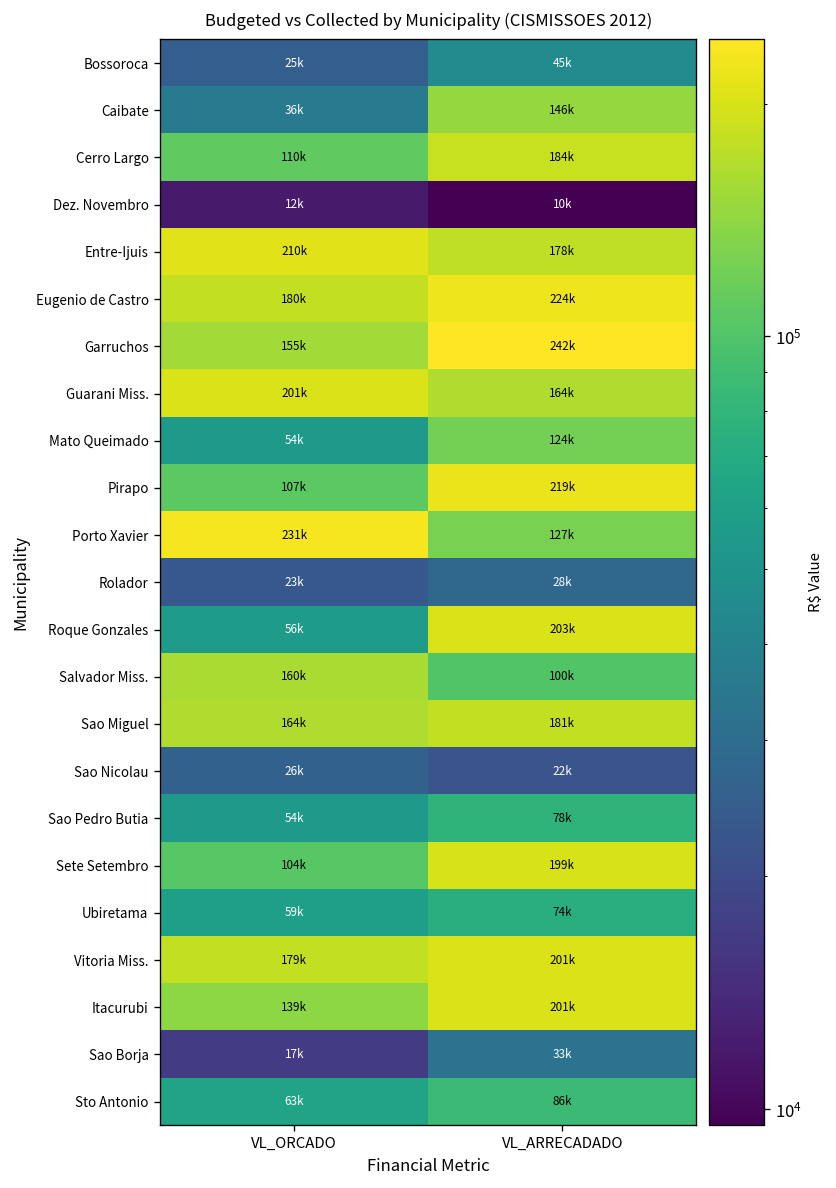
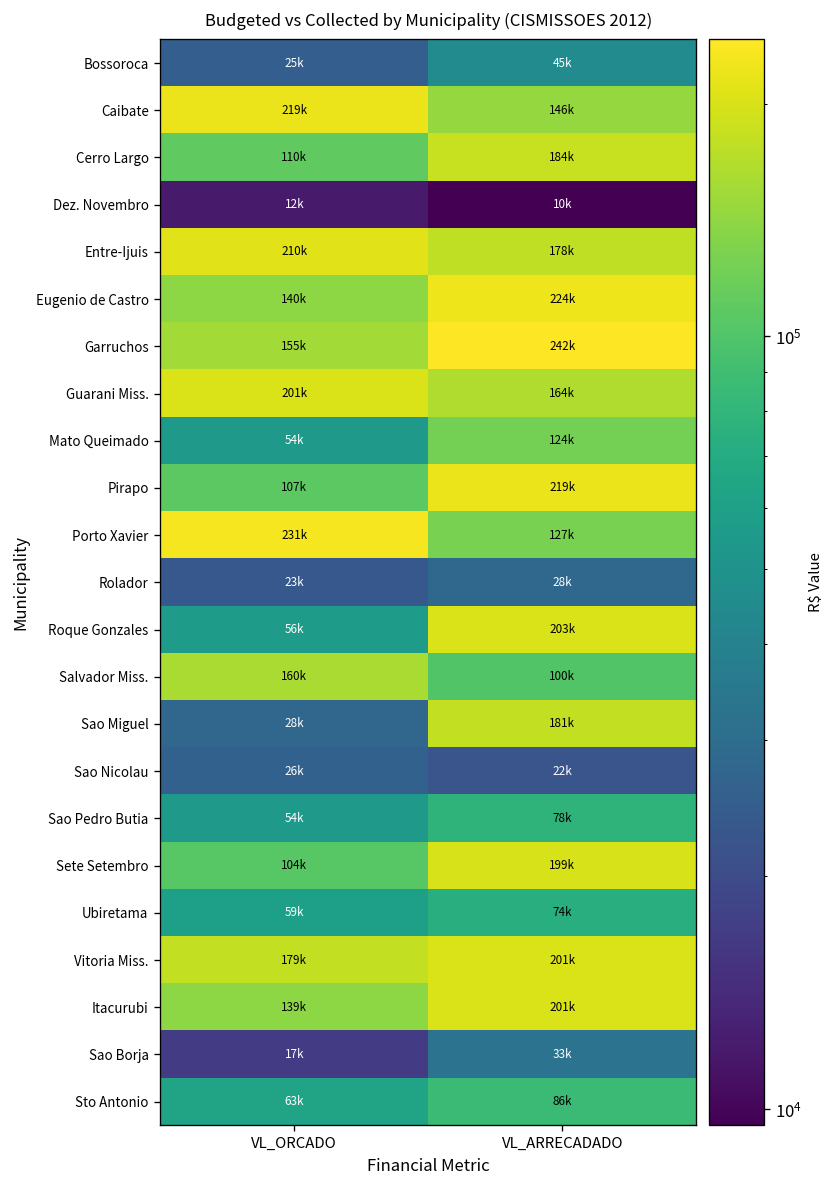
  {
    "Bossoroca": {
      "VL_ORCADO": "25k",
      "VL_ARRECADADO": "45k"
    },
    "Caibate": {
-     "VL_ORCADO": "36k",
+     "VL_ORCADO": "219k",
      "VL_ARRECADADO": "146k"
    },
    "Cerro Largo": {
      "VL_ORCADO": "110k",
      "VL_ARRECADADO": "184k"
    },
    "Dez. Novembro": {
      "VL_ORCADO": "12k",
      "VL_ARRECADADO": "10k"
    },
    "Entre-Ijuis": {
      "VL_ORCADO": "210k",
      "VL_ARRECADADO": "178k"
    },
    "Eugenio de Castro": {
-     "VL_ORCADO": "180k",
+     "VL_ORCADO": "140k",
      "VL_ARRECADADO": "224k"
    },
    "Garruchos": {
      "VL_ORCADO": "155k",
      "VL_ARRECADADO": "242k"
    },
    "Guarani Miss.": {
      "VL_ORCADO": "201k",
      "VL_ARRECADADO": "164k"
    },
    "Mato Queimado": {
      "VL_ORCADO": "54k",
      "VL_ARRECADADO": "124k"
    },
    "Pirapo": {
      "VL_ORCADO": "107k",
      "VL_ARRECADADO": "219k"
    },
    "Porto Xavier": {
      "VL_ORCADO": "231k",
      "VL_ARRECADADO": "127k"
    },
    "Rolador": {
      "VL_ORCADO": "23k",
      "VL_ARRECADADO": "28k"
    },
    "Roque Gonzales": {
      "VL_ORCADO": "56k",
      "VL_ARRECADADO": "203k"
    },
    "Salvador Miss.": {
      "VL_ORCADO": "160k",
      "VL_ARRECADADO": "100k"
    },
    "Sao Miguel": {
-     "VL_ORCADO": "164k",
+     "VL_ORCADO": "28k",
      "VL_ARRECADADO": "181k"
    },
    "Sao Nicolau": {
      "VL_ORCADO": "26k",
      "VL_ARRECADADO": "22k"
    },
    "Sao Pedro Butia": {
      "VL_ORCADO": "54k",
      "VL_ARRECADADO": "78k"
    },
    "Sete Setembro": {
      "VL_ORCADO": "104k",
      "VL_ARRECADADO": "199k"
    },
    "Ubiretama": {
      "VL_ORCADO": "59k",
      "VL_ARRECADADO": "74k"
    },
    "Vitoria Miss.": {
      "VL_ORCADO": "179k",
      "VL_ARRECADADO": "201k"
    },
    "Itacurubi": {
      "VL_ORCADO": "139k",
      "VL_ARRECADADO": "201k"
    },
    "Sao Borja": {
      "VL_ORCADO": "17k",
      "VL_ARRECADADO": "33k"
    },
    "Sto Antonio": {
      "VL_ORCADO": "63k",
      "VL_ARRECADADO": "86k"
    }
  }
